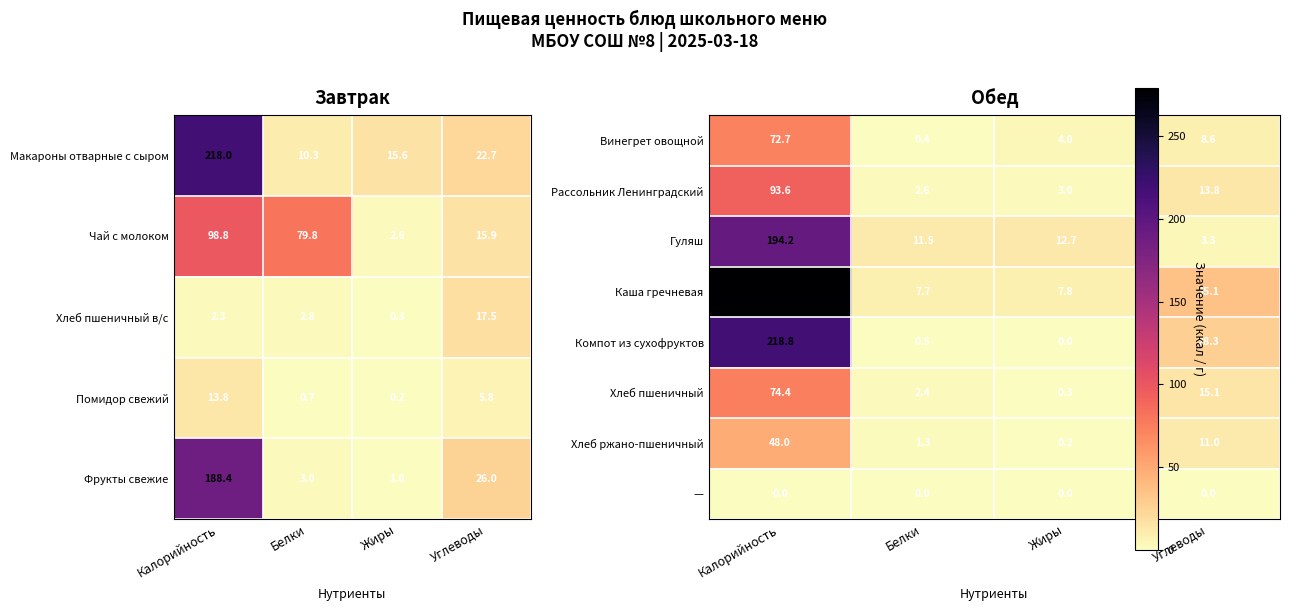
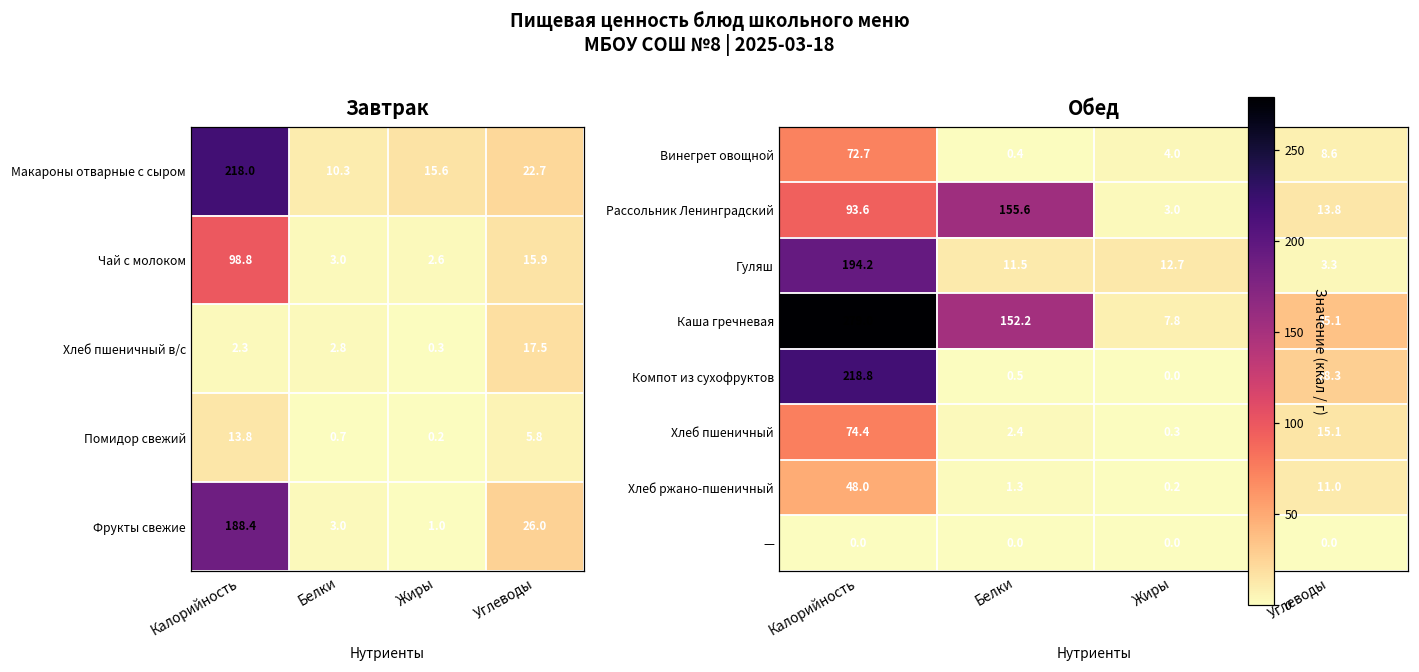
  {
    "Завтрак": {
      "Макароны отварные с сыром": {
        "Калорийность": 218.0,
        "Белки": 10.3,
        "Жиры": 15.6,
        "Углеводы": 22.7
      },
      "Чай с молоком": {
        "Калорийность": 98.8,
-       "Белки": 79.8,
+       "Белки": 3.0,
        "Жиры": 2.6,
        "Углеводы": 15.9
      },
      "Хлеб пшеничный в/с": {
        "Калорийность": 2.3,
        "Белки": 2.8,
        "Жиры": 0.3,
        "Углеводы": 17.5
      },
      "Помидор свежий": {
        "Калорийность": 13.8,
        "Белки": 0.7,
        "Жиры": 0.2,
        "Углеводы": 5.8
      },
      "Фрукты свежие": {
        "Калорийность": 188.4,
        "Белки": 3.0,
        "Жиры": 1.0,
        "Углеводы": 26.0
      }
    },
    "Обед": {
      "Винегрет овощной": {
        "Калорийность": 72.7,
        "Белки": 0.4,
        "Жиры": 4.0,
        "Углеводы": 8.6
      },
      "Рассольник Ленинградский": {
        "Калорийность": 93.6,
-       "Белки": 2.6,
+       "Белки": 155.6,
        "Жиры": 3.0,
        "Углеводы": 13.8
      },
      "Гуляш": {
        "Калорийность": 194.2,
        "Белки": 11.5,
        "Жиры": 12.7,
        "Углеводы": 3.3
      },
      "Каша гречневая": {
-       "Белки": 7.7,
+       "Белки": 152.2,
        "Жиры": 7.8,
        "Углеводы": 35.1
      },
      "Компот из сухофруктов": {
        "Калорийность": 218.8,
        "Белки": 0.5,
        "Жиры": 0.0,
        "Углеводы": 28.3
      },
      "Хлеб пшеничный": {
        "Калорийность": 74.4,
        "Белки": 2.4,
        "Жиры": 0.3,
        "Углеводы": 15.1
      },
      "Хлеб ржано-пшеничный": {
        "Калорийность": 48.0,
        "Белки": 1.3,
        "Жиры": 0.2,
        "Углеводы": 11.0
      },
      "—": {
        "Калорийность": 0.0,
        "Белки": 0.0,
        "Жиры": 0.0,
        "Углеводы": 0.0
      }
    }
  }
